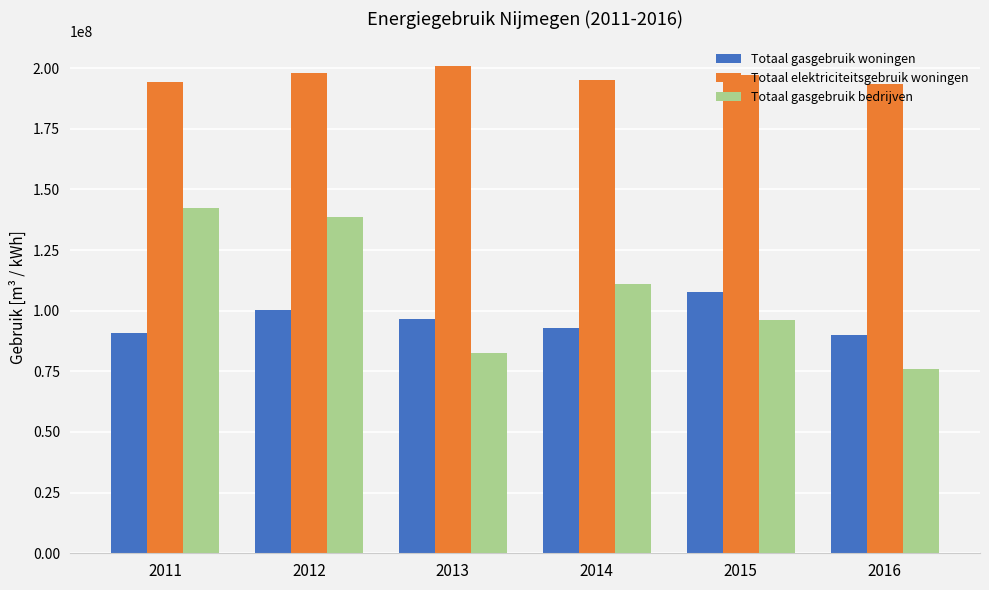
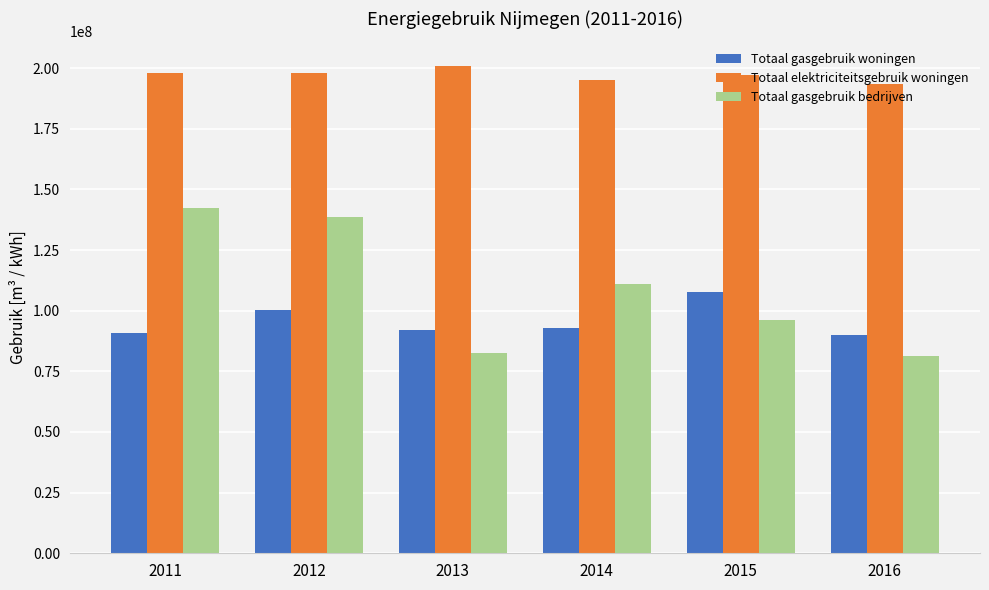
  {
    "Totaal gasgebruik woningen": {
      "2011": 91000000,
      "2012": 100000000,
-     "2013": 97000000,
+     "2013": 92000000,
      "2014": 93000000,
      "2015": 108000000,
      "2016": 90000000
    },
    "Totaal elektriciteitsgebruik woningen": {
-     "2011": 194000000,
+     "2011": 198000000,
      "2012": 198000000,
      "2013": 201000000,
      "2014": 195000000,
      "2015": 197000000,
      "2016": 193000000
    },
    "Totaal gasgebruik bedrijven": {
      "2011": 142000000,
      "2012": 139000000,
      "2013": 83000000,
      "2014": 111000000,
      "2015": 96000000,
-     "2016": 76000000
+     "2016": 81000000
    }
  }
